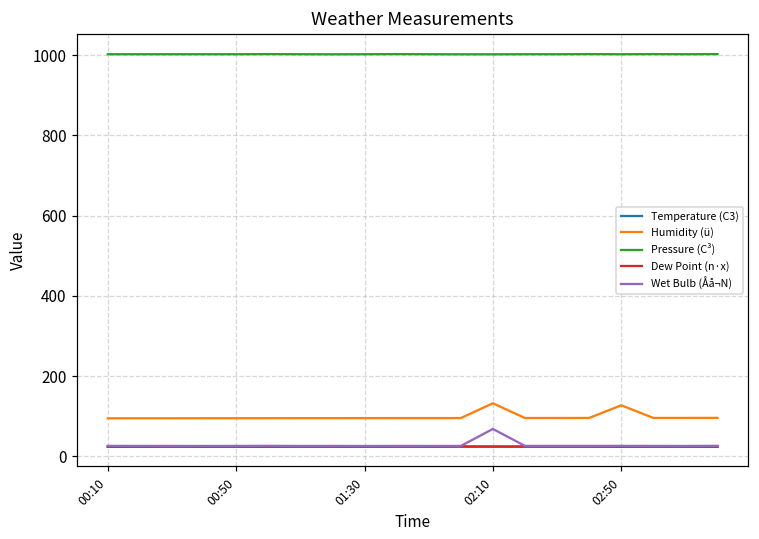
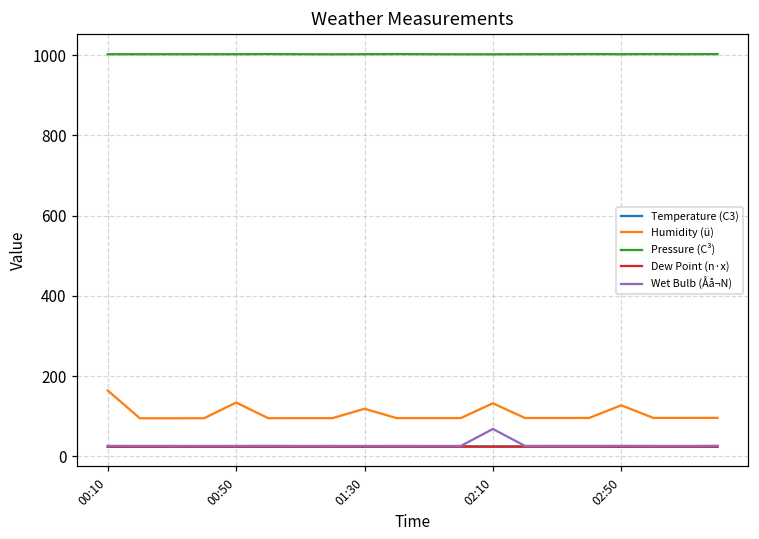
  {
    "Dew Point (n·x)": {
      "02:10": 20
    },
    "Humidity (ü)": {
-     "00:10": 90,
-     "00:50": 100,
-     "01:30": 100,
+     "00:10": 160,
+     "00:50": 130,
+     "01:30": 120,
      "02:10": 130,
      "02:50": 130
    },
    "Pressure (C³)": {
      "00:10": 1000,
      "00:50": 1000,
      "01:30": 1000,
      "02:10": 1000,
      "02:50": 1000
    },
    "Wet Bulb (Åå¬N)": {
      "02:10": 70
    }
  }
